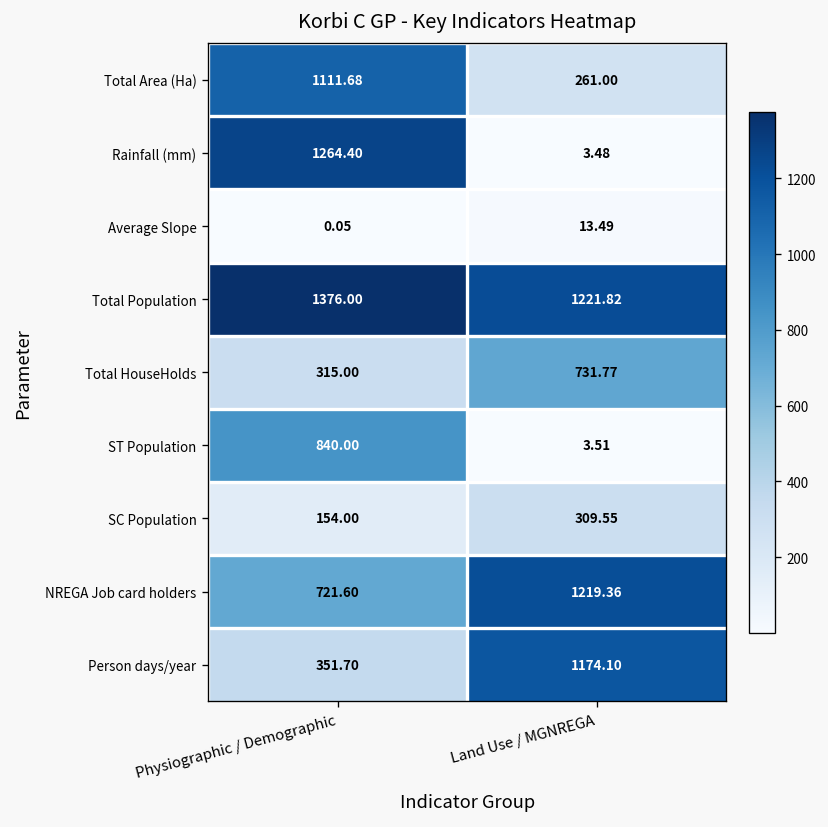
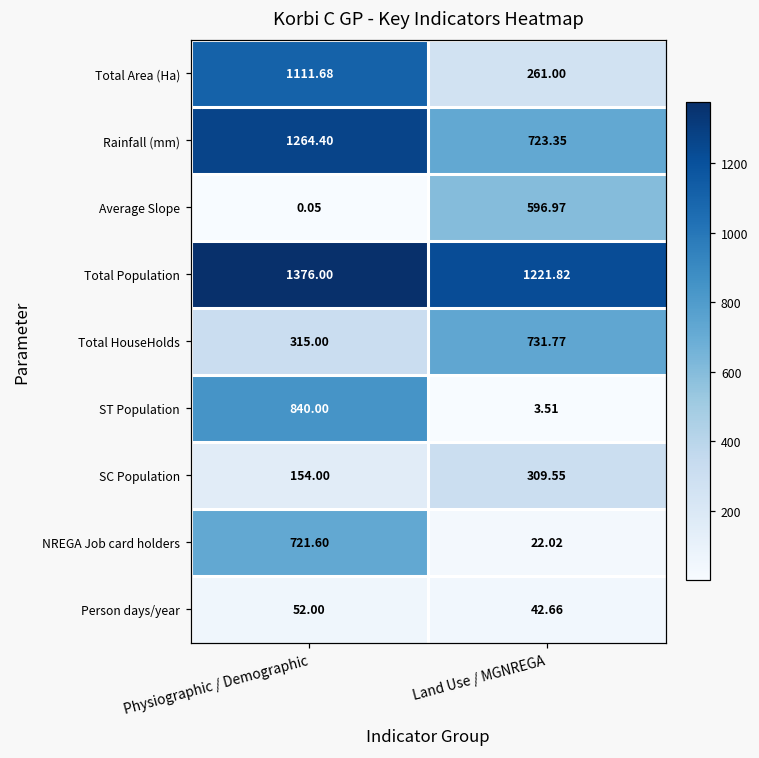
  {
    "Total Area (Ha)": {
      "Physiographic / Demographic": 1111.68,
      "Land Use / MGNREGA": 261.00
    },
    "Rainfall (mm)": {
      "Physiographic / Demographic": 1264.40,
-     "Land Use / MGNREGA": 3.48
+     "Land Use / MGNREGA": 723.35
    },
    "Average Slope": {
      "Physiographic / Demographic": 0.05,
-     "Land Use / MGNREGA": 13.49
+     "Land Use / MGNREGA": 596.97
    },
    "Total Population": {
      "Physiographic / Demographic": 1376.00,
      "Land Use / MGNREGA": 1221.82
    },
    "Total HouseHolds": {
      "Physiographic / Demographic": 315.00,
      "Land Use / MGNREGA": 731.77
    },
    "ST Population": {
      "Physiographic / Demographic": 840.00,
      "Land Use / MGNREGA": 3.51
    },
    "SC Population": {
      "Physiographic / Demographic": 154.00,
      "Land Use / MGNREGA": 309.55
    },
    "NREGA Job card holders": {
      "Physiographic / Demographic": 721.60,
-     "Land Use / MGNREGA": 1219.36
+     "Land Use / MGNREGA": 22.02
    },
    "Person days/year": {
-     "Physiographic / Demographic": 351.70,
-     "Land Use / MGNREGA": 1174.10
+     "Physiographic / Demographic": 52.00,
+     "Land Use / MGNREGA": 42.66
    }
  }
